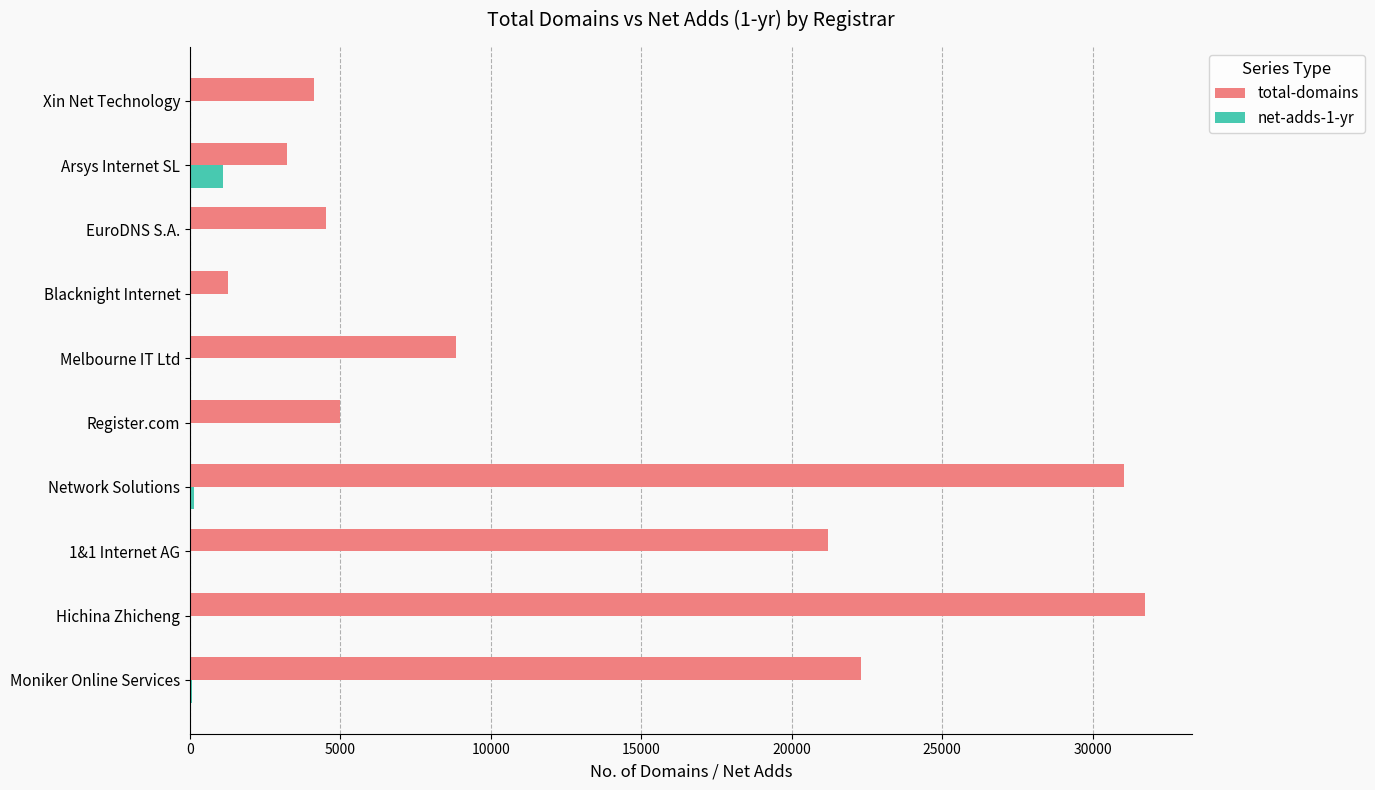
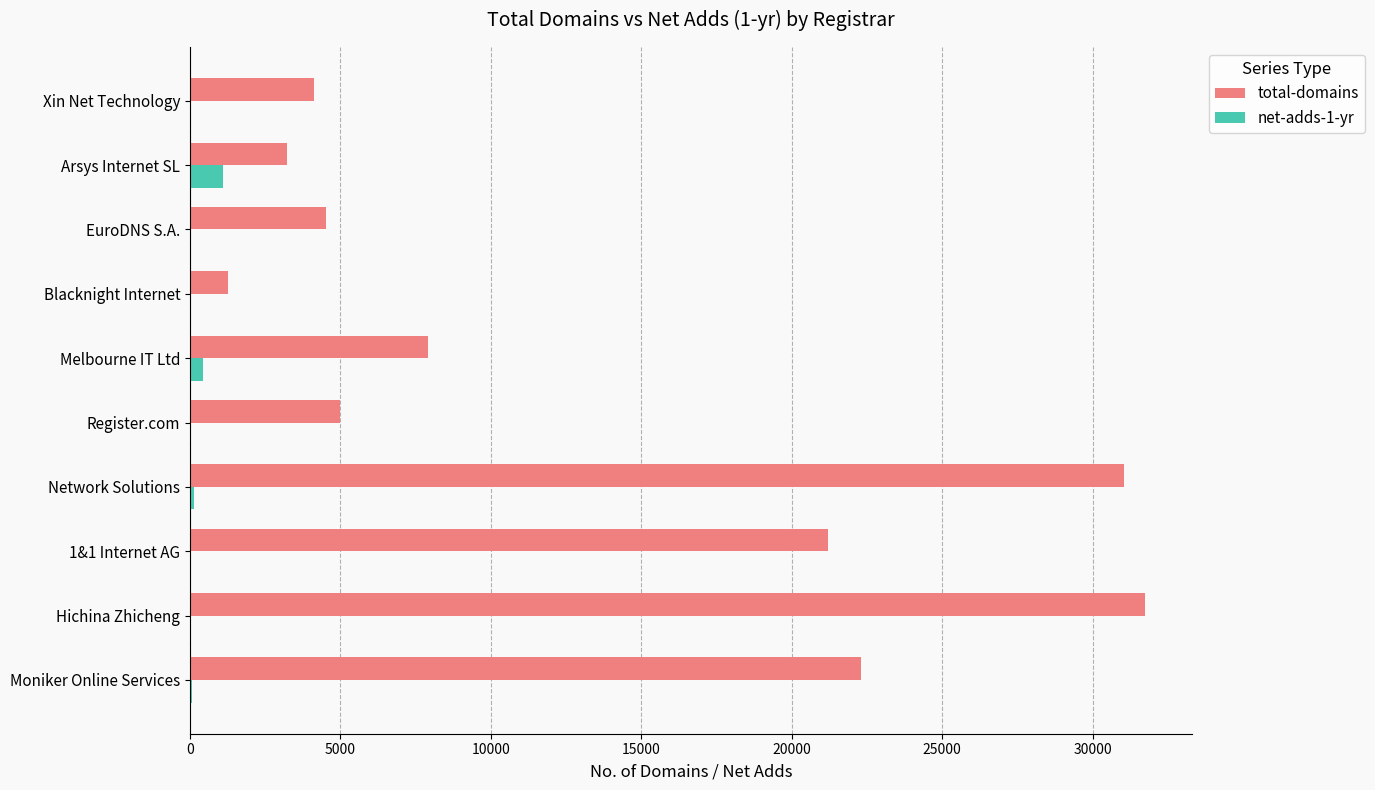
  {
    "total-domains": {
      "Xin Net Technology": 4100,
      "Arsys Internet SL": 3200,
      "EuroDNS S.A.": 4500,
      "Blacknight Internet": 1300,
-     "Melbourne IT Ltd": 8900,
+     "Melbourne IT Ltd": 7900,
      "Register.com": 5000,
      "Network Solutions": 31100,
      "1&1 Internet AG": 21200,
      "Hichina Zhicheng": 31700,
      "Moniker Online Services": 22300
    },
    "net-adds-1-yr": {
      "Arsys Internet SL": 1100,
-     "Melbourne IT Ltd": 0,
+     "Melbourne IT Ltd": 400,
      "Network Solutions": 100
    }
  }
